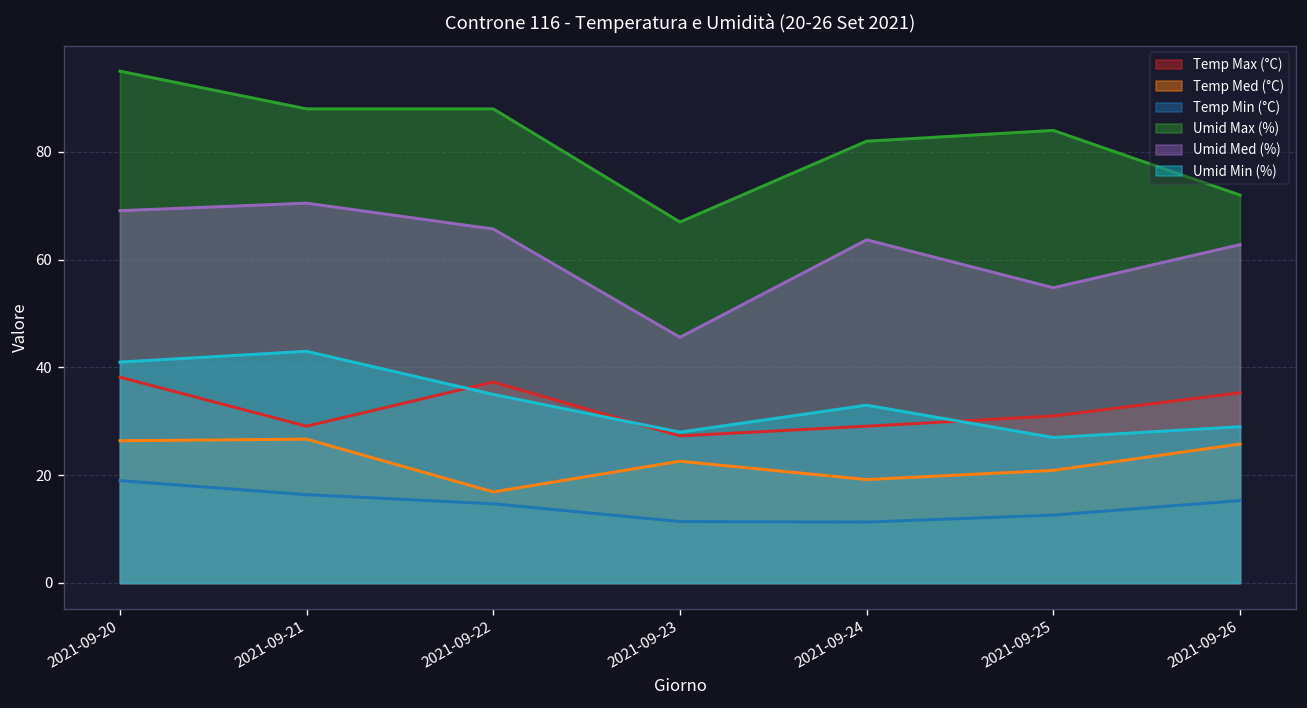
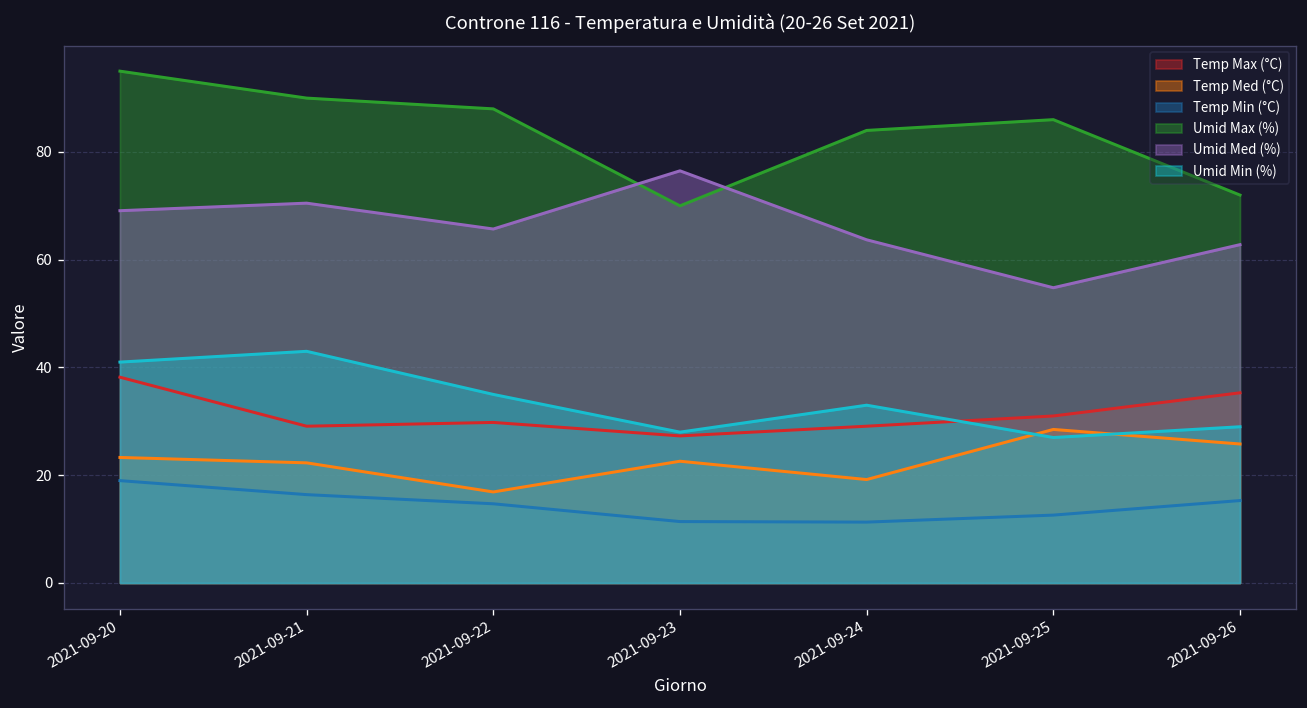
  {
    "Temp Max (°C)": {
      "2021-09-20": 38,
      "2021-09-21": 29,
-     "2021-09-22": 37,
+     "2021-09-22": 30,
      "2021-09-23": 27,
      "2021-09-24": 29,
      "2021-09-25": 31,
      "2021-09-26": 35
    },
    "Temp Med (°C)": {
-     "2021-09-20": 26,
-     "2021-09-21": 27,
+     "2021-09-20": 23,
+     "2021-09-21": 22,
      "2021-09-22": 17,
      "2021-09-23": 23,
      "2021-09-24": 19,
-     "2021-09-25": 21,
+     "2021-09-25": 29,
      "2021-09-26": 26
    },
    "Umid Max (%)": {
      "2021-09-20": 95,
-     "2021-09-21": 88,
+     "2021-09-21": 90,
      "2021-09-22": 88,
-     "2021-09-23": 67,
-     "2021-09-24": 82,
-     "2021-09-25": 84,
+     "2021-09-23": 70,
+     "2021-09-24": 84,
+     "2021-09-25": 86,
      "2021-09-26": 72
    },
    "Umid Med (%)": {
      "2021-09-20": 69,
      "2021-09-21": 71,
      "2021-09-22": 66,
-     "2021-09-23": 46,
+     "2021-09-23": 77,
      "2021-09-24": 64,
      "2021-09-25": 55,
      "2021-09-26": 63
    }
  }
